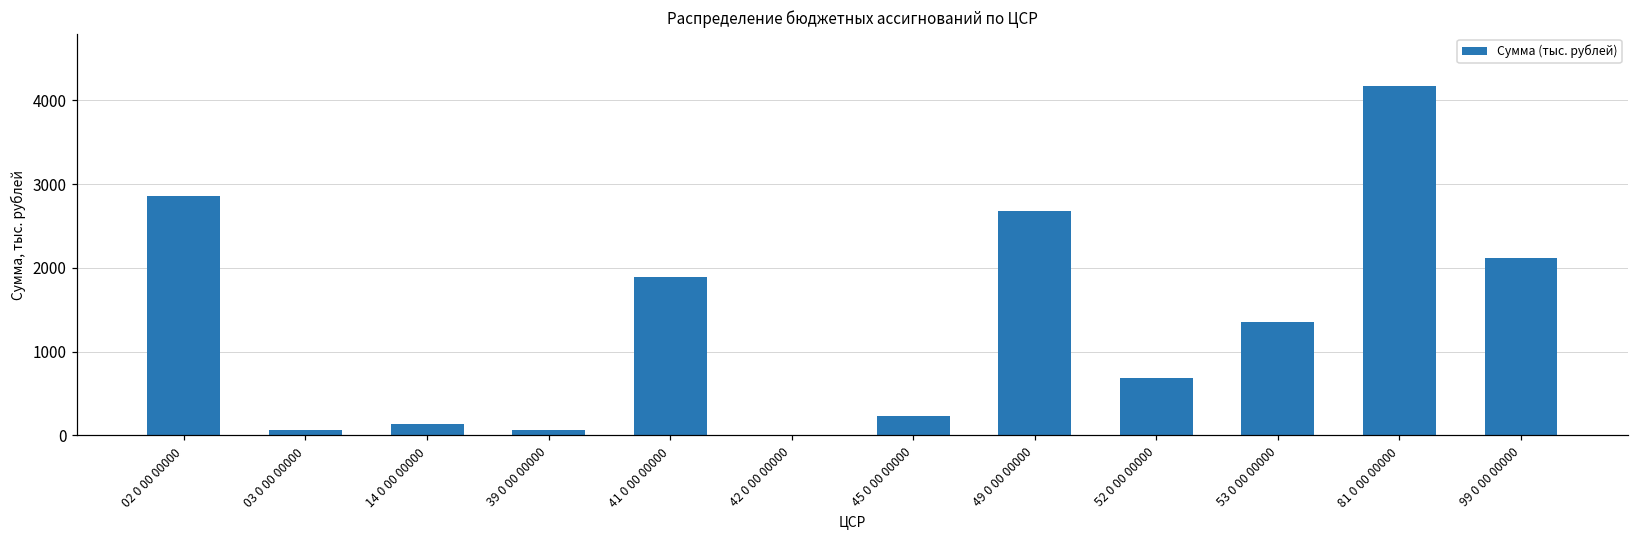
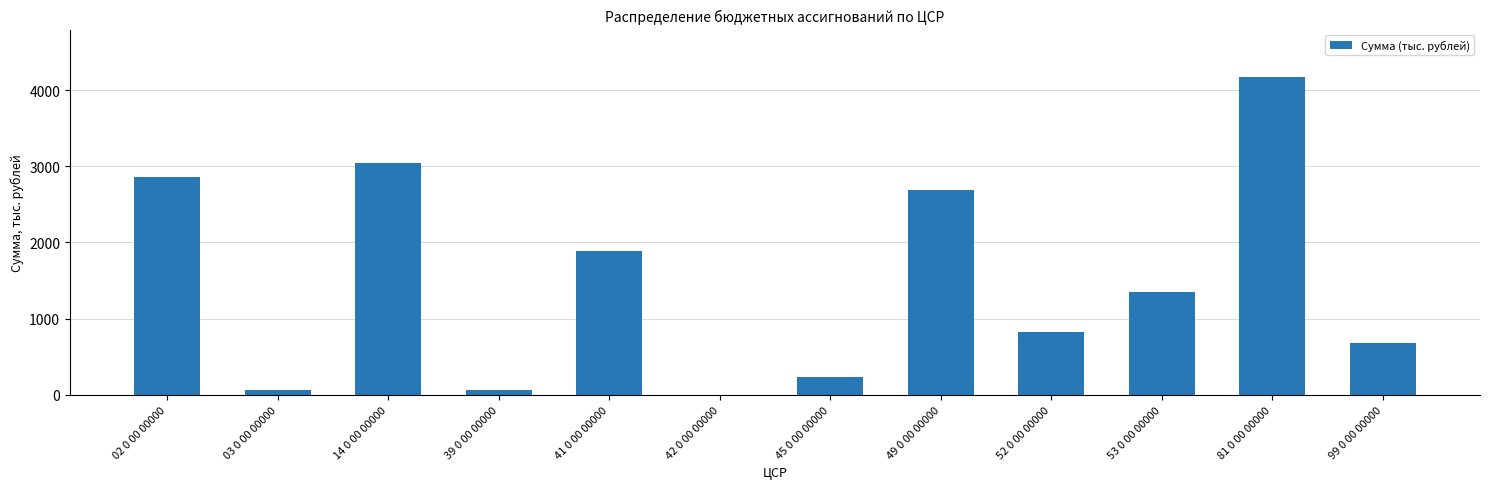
  {
    "02 0 00 00000": 2900,
    "03 0 00 00000": 100,
-   "14 0 00 00000": 100,
+   "14 0 00 00000": 3000,
    "39 0 00 00000": 100,
    "41 0 00 00000": 1900,
    "45 0 00 00000": 200,
    "49 0 00 00000": 2700,
-   "52 0 00 00000": 700,
+   "52 0 00 00000": 800,
    "53 0 00 00000": 1400,
    "81 0 00 00000": 4200,
-   "99 0 00 00000": 2100
+   "99 0 00 00000": 700
  }
